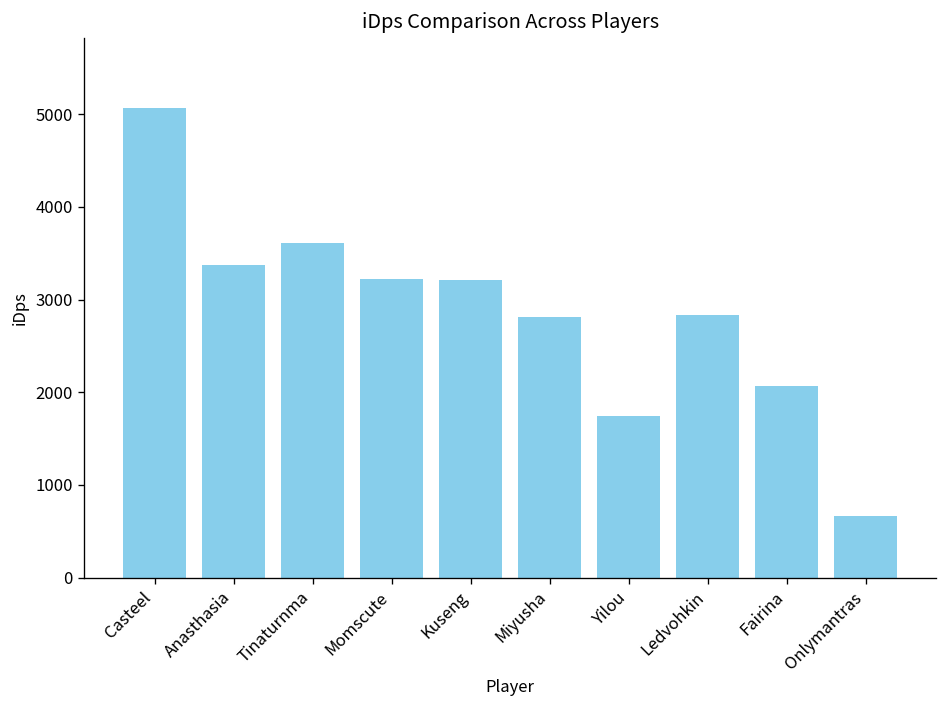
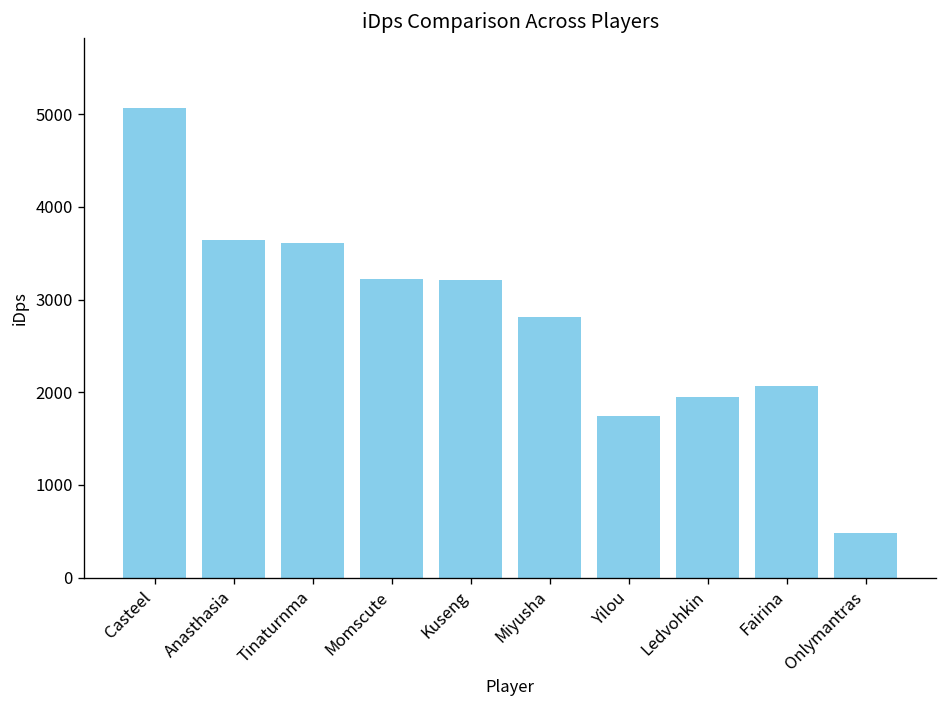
  {
    "Casteel": 5100,
-   "Anasthasia": 3400,
+   "Anasthasia": 3600,
    "Tinaturnma": 3600,
    "Momscute": 3200,
    "Kuseng": 3200,
    "Miyusha": 2800,
    "Yilou": 1700,
-   "Ledvohkin": 2800,
+   "Ledvohkin": 2000,
    "Fairina": 2100,
-   "Onlymantras": 700
+   "Onlymantras": 500
  }
